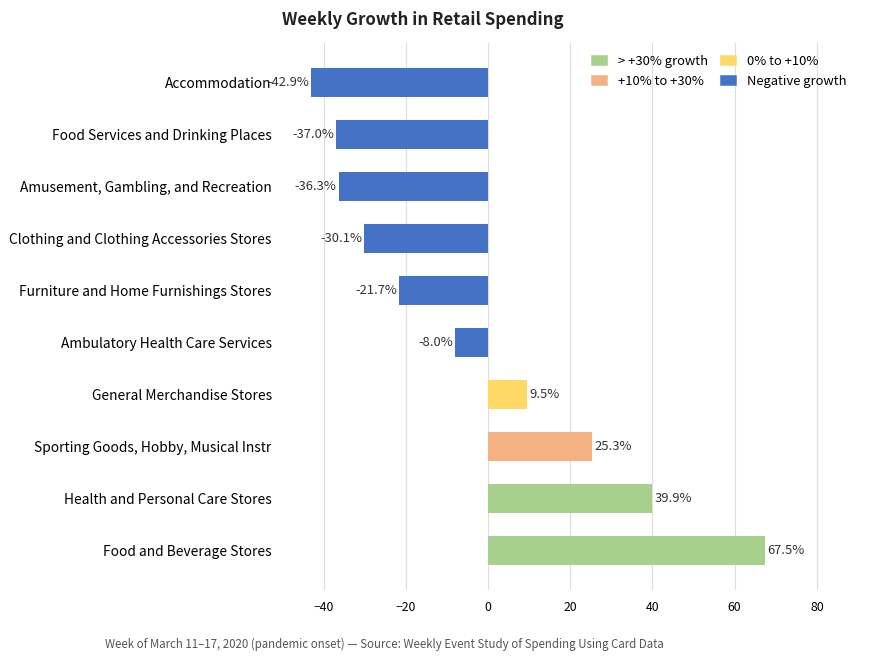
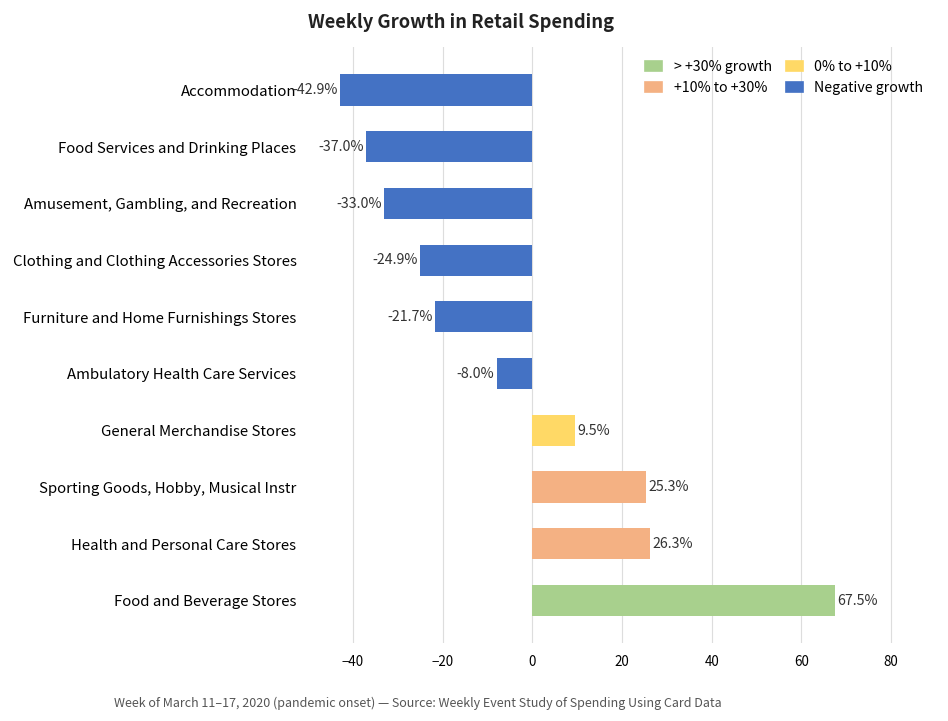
  {
    "Accommodation": "-42.9%",
    "Food Services and Drinking Places": "-37.0%",
-   "Amusement, Gambling, and Recreation": "-36.3%",
-   "Clothing and Clothing Accessories Stores": "-30.1%",
+   "Amusement, Gambling, and Recreation": "-33.0%",
+   "Clothing and Clothing Accessories Stores": "-24.9%",
    "Furniture and Home Furnishings Stores": "-21.7%",
    "Ambulatory Health Care Services": "-8.0%",
    "General Merchandise Stores": "9.5%",
    "Sporting Goods, Hobby, Musical Instr": "25.3%",
-   "Health and Personal Care Stores": "39.9%",
+   "Health and Personal Care Stores": "26.3%",
    "Food and Beverage Stores": "67.5%"
  }
